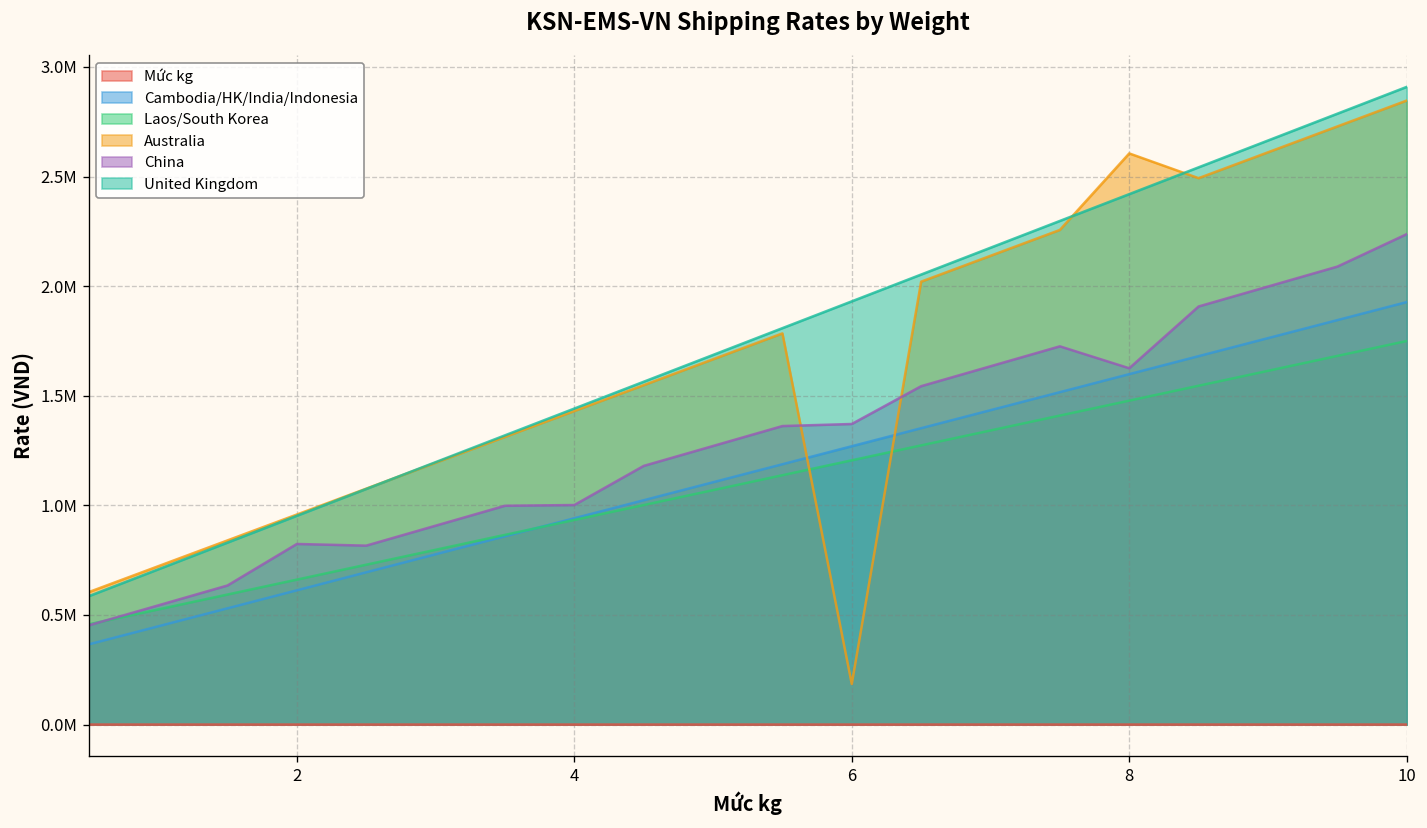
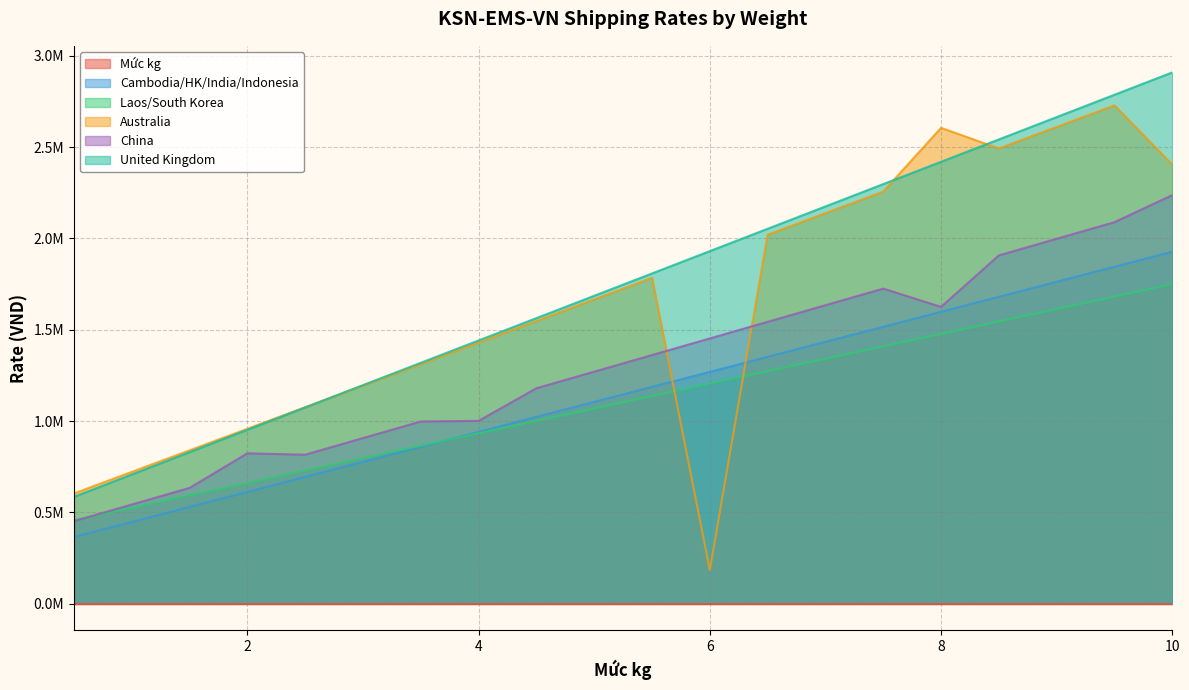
  {
    "Mức kg": {
      "2": 0,
      "4": 0,
      "6": 0,
      "8": 0,
      "10": 0
    },
    "Australia": {
      "6": 190000,
      "8": 2610000,
-     "10": 2850000
+     "10": 2400000
    },
    "China": {
      "2": 820000,
      "4": 1000000,
-     "6": 1370000,
+     "6": 1450000,
      "8": 1630000,
      "10": 2240000
    }
  }
